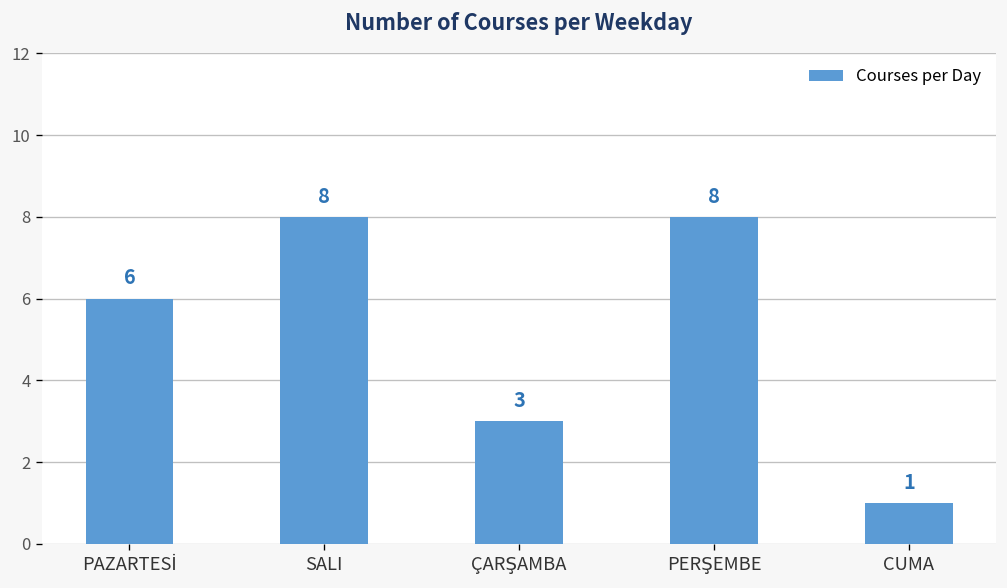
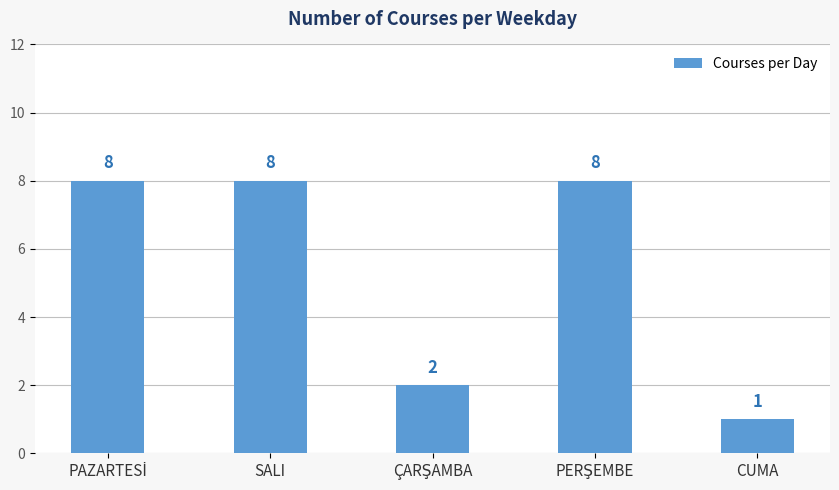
  {
-   "PAZARTESİ": 6,
+   "PAZARTESİ": 8,
    "SALI": 8,
-   "ÇARŞAMBA": 3,
+   "ÇARŞAMBA": 2,
    "PERŞEMBE": 8,
    "CUMA": 1
  }
